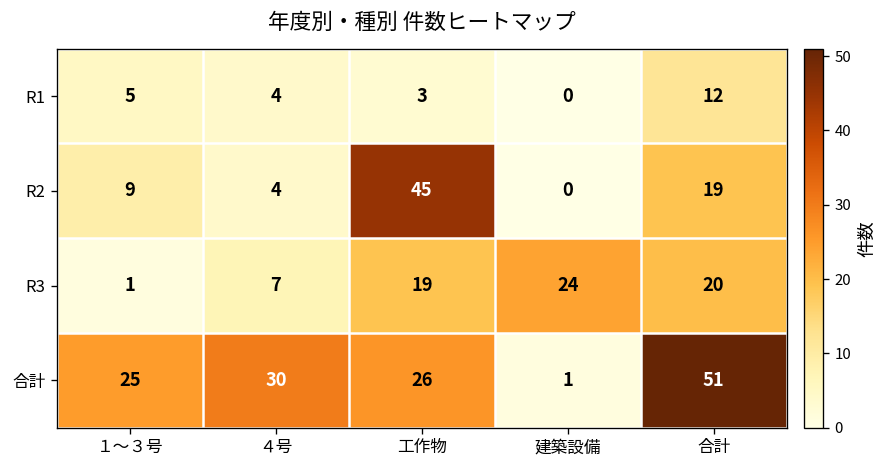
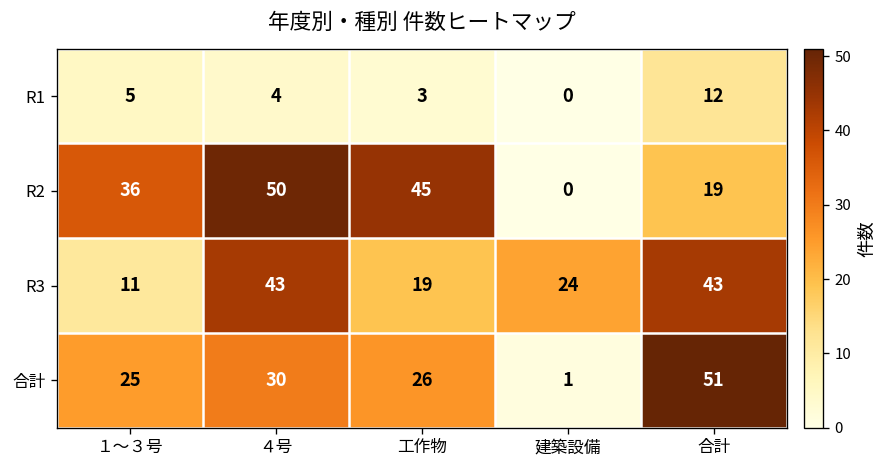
  {
    "R1": {
      "１～３号": 5,
      "４号": 4,
      "工作物": 3,
      "建築設備": 0,
      "合計": 12
    },
    "R2": {
-     "１～３号": 9,
-     "４号": 4,
+     "１～３号": 36,
+     "４号": 50,
      "工作物": 45,
      "建築設備": 0,
      "合計": 19
    },
    "R3": {
-     "１～３号": 1,
-     "４号": 7,
+     "１～３号": 11,
+     "４号": 43,
      "工作物": 19,
      "建築設備": 24,
-     "合計": 20
+     "合計": 43
    },
    "合計": {
      "１～３号": 25,
      "４号": 30,
      "工作物": 26,
      "建築設備": 1,
      "合計": 51
    }
  }
